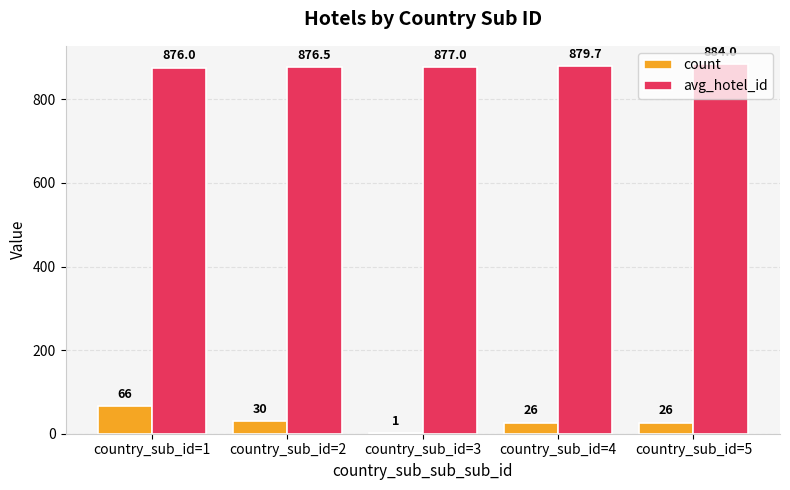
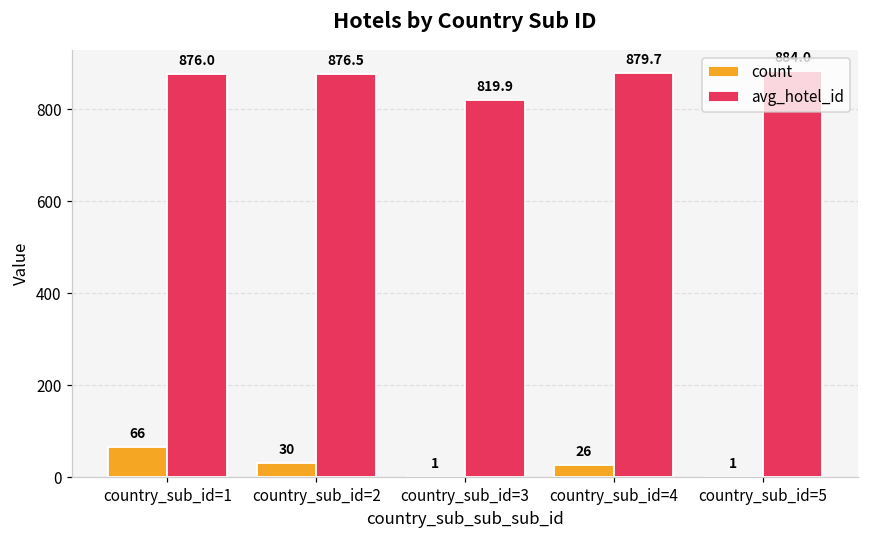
  {
    "count": {
      "country_sub_id=1": 66,
      "country_sub_id=2": 30,
      "country_sub_id=3": 1,
      "country_sub_id=4": 26,
-     "country_sub_id=5": 26
+     "country_sub_id=5": 1
    },
    "avg_hotel_id": {
      "country_sub_id=1": 876.0,
      "country_sub_id=2": 876.5,
-     "country_sub_id=3": 877.0,
+     "country_sub_id=3": 819.9,
      "country_sub_id=4": 879.7
    }
  }
